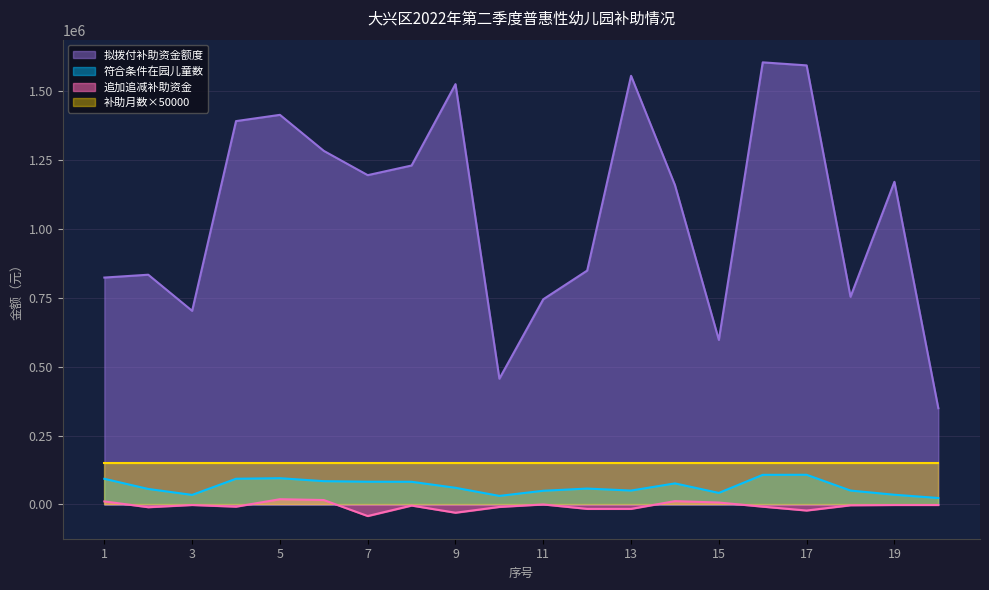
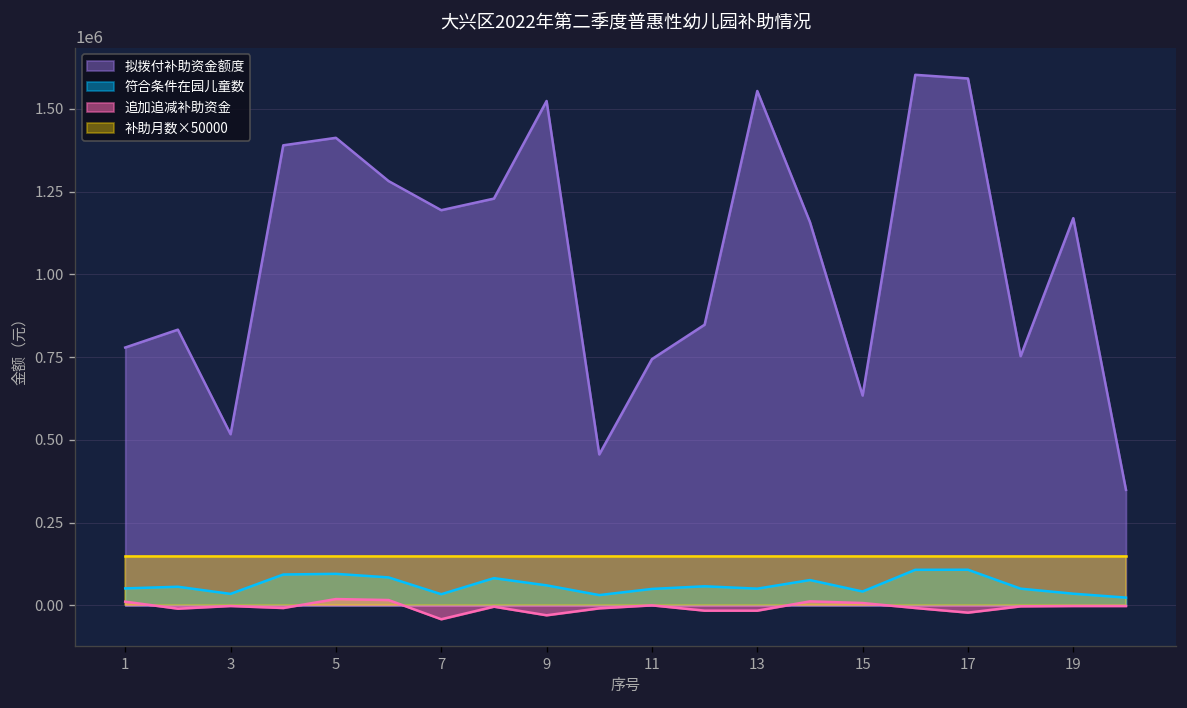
  {
    "拟拨付补助资金额度": {
-     "1": 820000,
-     "3": 700000,
+     "1": 780000,
+     "3": 520000,
      "5": 1410000,
      "7": 1190000,
      "9": 1520000,
      "11": 740000,
      "13": 1550000,
-     "15": 600000,
+     "15": 630000,
      "17": 1590000,
      "19": 1170000
    },
    "符合条件在园儿童数": {
-     "1": 90000,
+     "1": 50000,
      "3": 30000,
      "5": 100000,
-     "7": 80000,
+     "7": 30000,
      "9": 60000,
      "11": 50000,
      "13": 50000,
      "15": 40000,
      "17": 110000,
      "19": 40000
    },
    "补助月数×50000": {
      "1": 150000,
      "3": 150000,
      "5": 150000,
      "7": 150000,
      "9": 150000,
      "11": 150000,
      "13": 150000,
      "15": 150000,
      "17": 150000,
      "19": 150000
    }
  }
